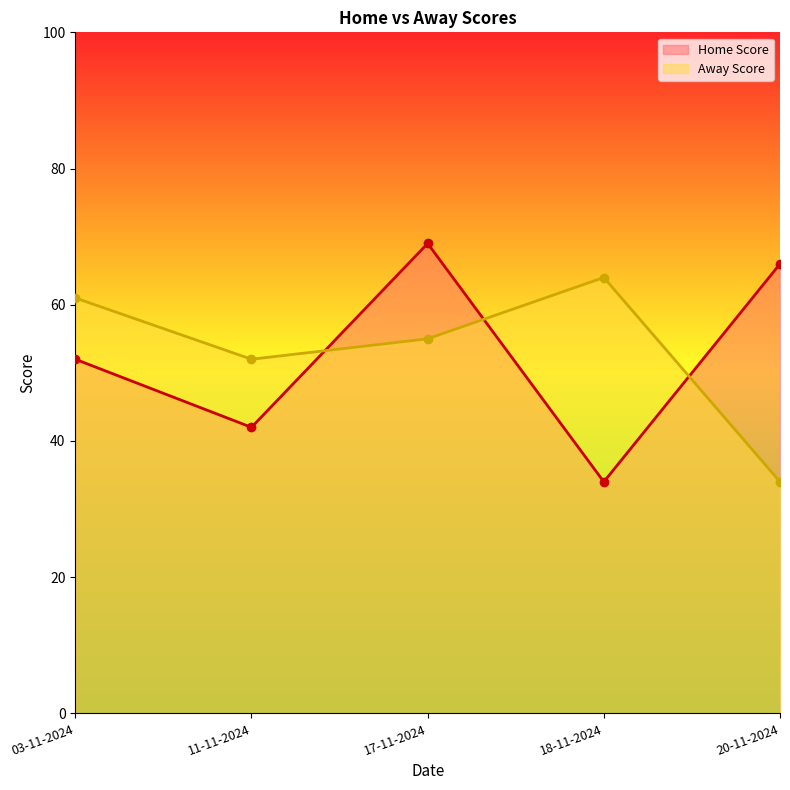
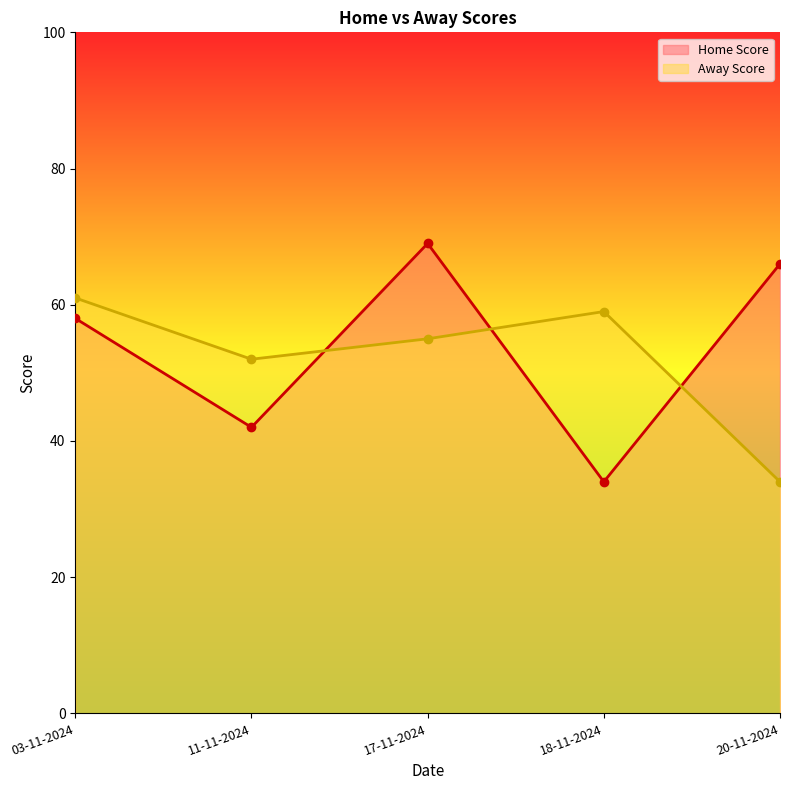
  {
    "Home Score": {
-     "03-11-2024": 52,
+     "03-11-2024": 58,
      "11-11-2024": 42,
      "17-11-2024": 69,
      "18-11-2024": 34,
      "20-11-2024": 66
    },
    "Away Score": {
      "03-11-2024": 61,
      "11-11-2024": 52,
      "17-11-2024": 55,
-     "18-11-2024": 64,
+     "18-11-2024": 59,
      "20-11-2024": 34
    }
  }
